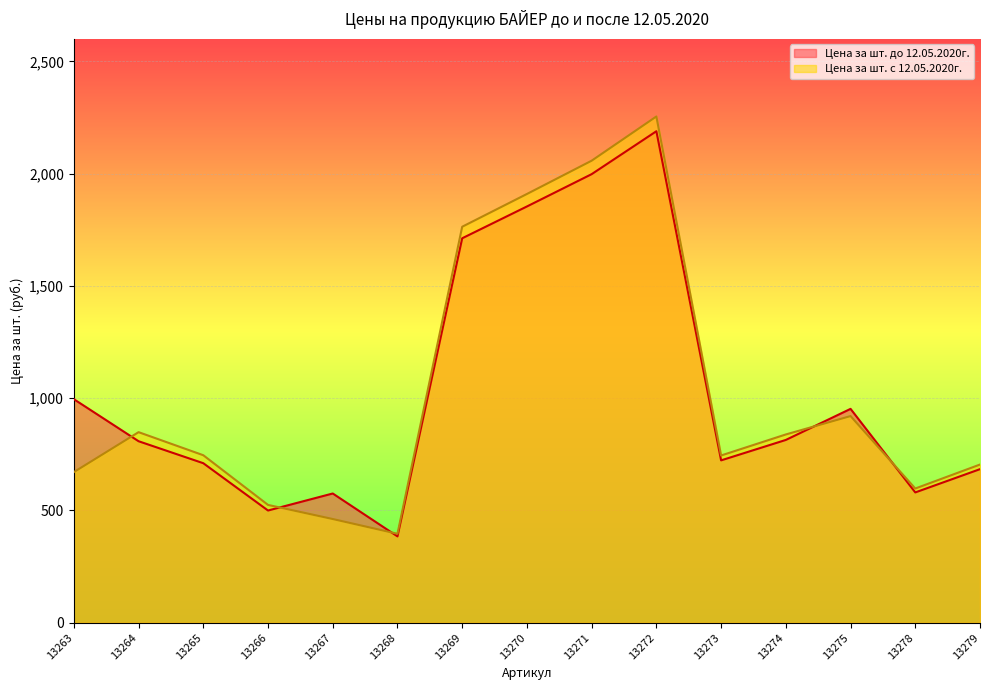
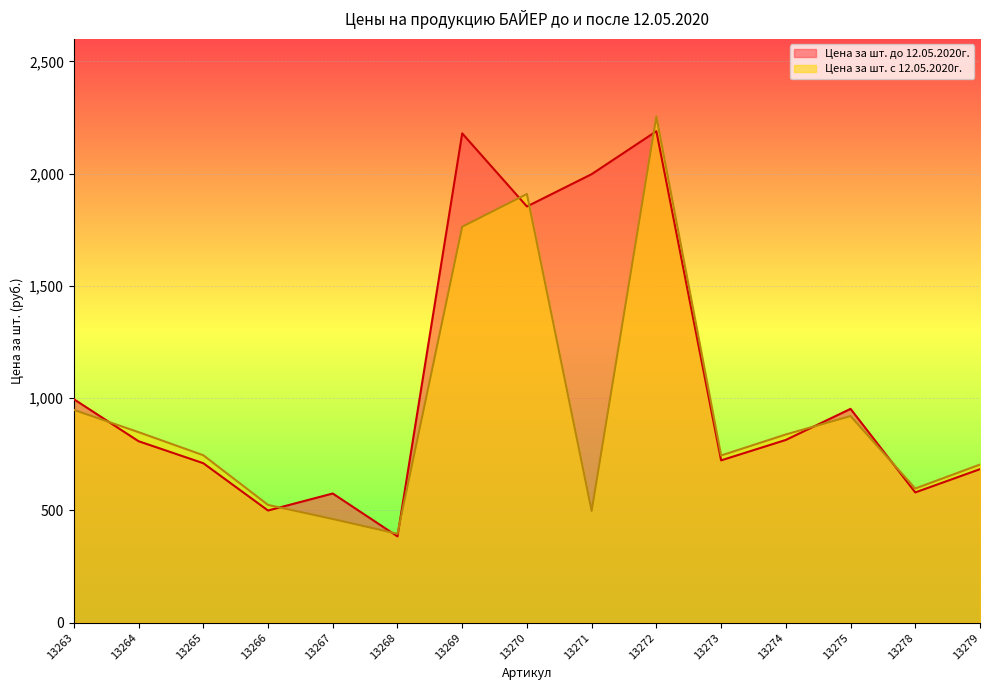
  {
    "Цена за шт. до 12.05.2020г.": {
      "13263": "1,000",
      "13264": "810",
      "13265": "710",
      "13266": "500",
      "13267": "580",
      "13268": "380",
-     "13269": "1,710",
+     "13269": "2,180",
      "13270": "1,850",
      "13271": "2,000",
      "13272": "2,190",
      "13273": "720",
      "13274": "810",
      "13275": "950",
      "13278": "580",
      "13279": "680"
    },
    "Цена за шт. с 12.05.2020г.": {
-     "13263": "670",
+     "13263": "950",
      "13264": "850",
      "13265": "750",
      "13266": "520",
      "13267": "460",
      "13268": "400",
      "13269": "1,760",
      "13270": "1,910",
-     "13271": "2,060",
+     "13271": "500",
      "13272": "2,250",
      "13273": "740",
      "13274": "840",
      "13275": "920",
      "13278": "600",
      "13279": "700"
    }
  }
